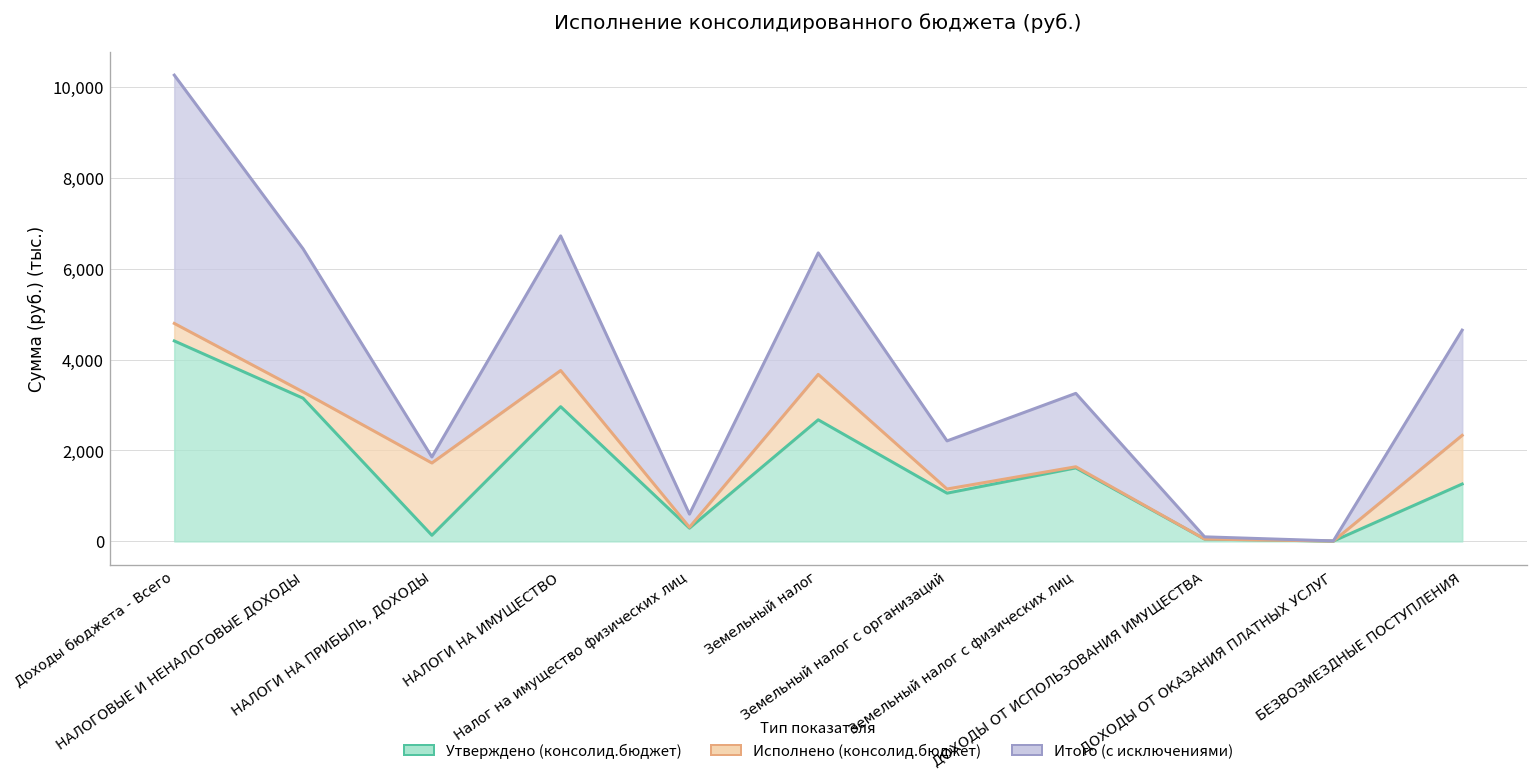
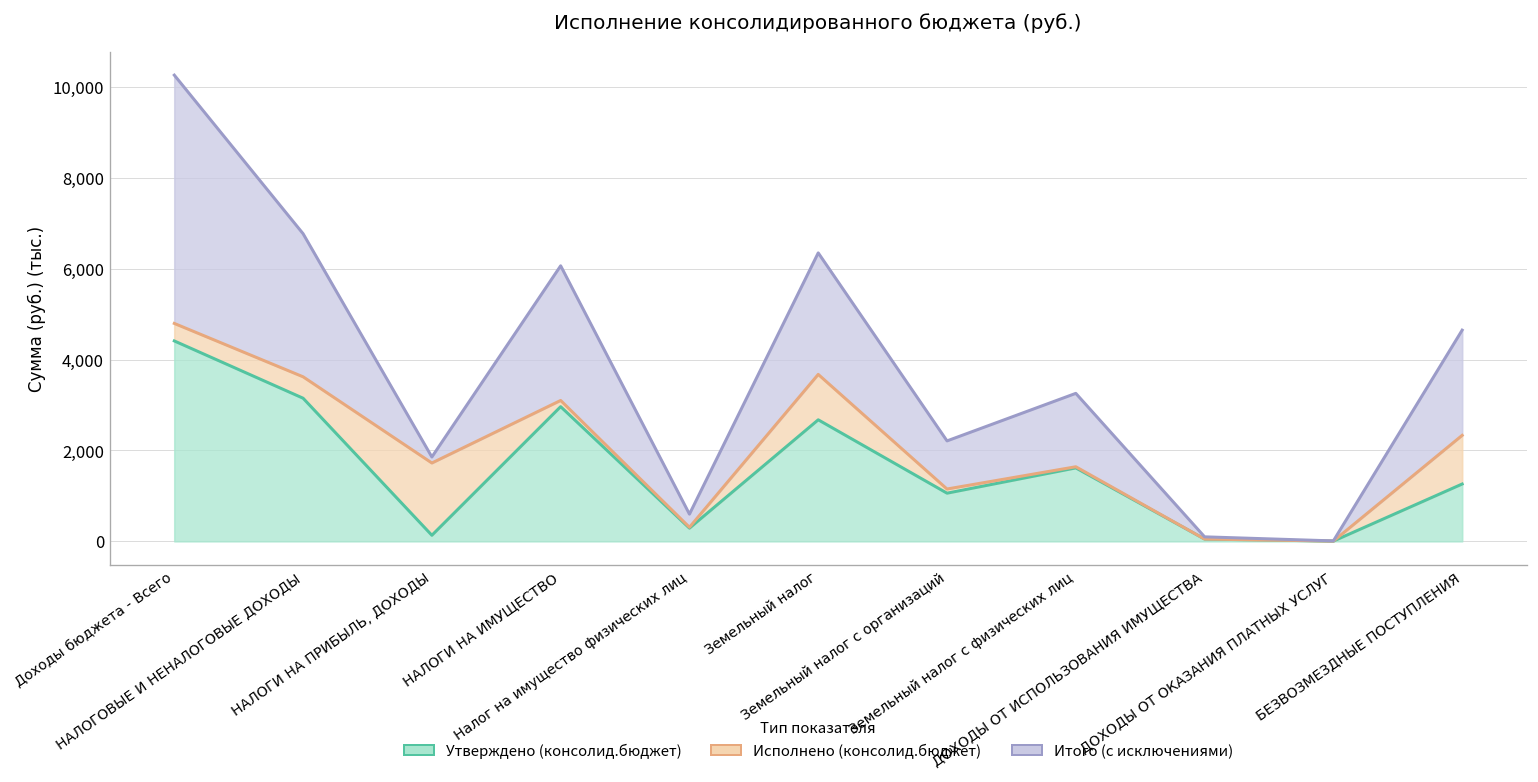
  {
    "Исполнено (консолид.бюджет)": {
      "Доходы бюджета - Всего": "400",
-     "НАЛОГОВЫЕ И НЕНАЛОГОВЫЕ ДОХОДЫ": "100",
+     "НАЛОГОВЫЕ И НЕНАЛОГОВЫЕ ДОХОДЫ": "500",
      "НАЛОГИ НА ПРИБЫЛЬ, ДОХОДЫ": "1,600",
-     "НАЛОГИ НА ИМУЩЕСТВО": "800",
+     "НАЛОГИ НА ИМУЩЕСТВО": "100",
      "Земельный налог": "1,000",
      "Земельный налог с организаций": "100",
      "БЕЗВОЗМЕЗДНЫЕ ПОСТУПЛЕНИЯ": "1,100"
    }
  }
